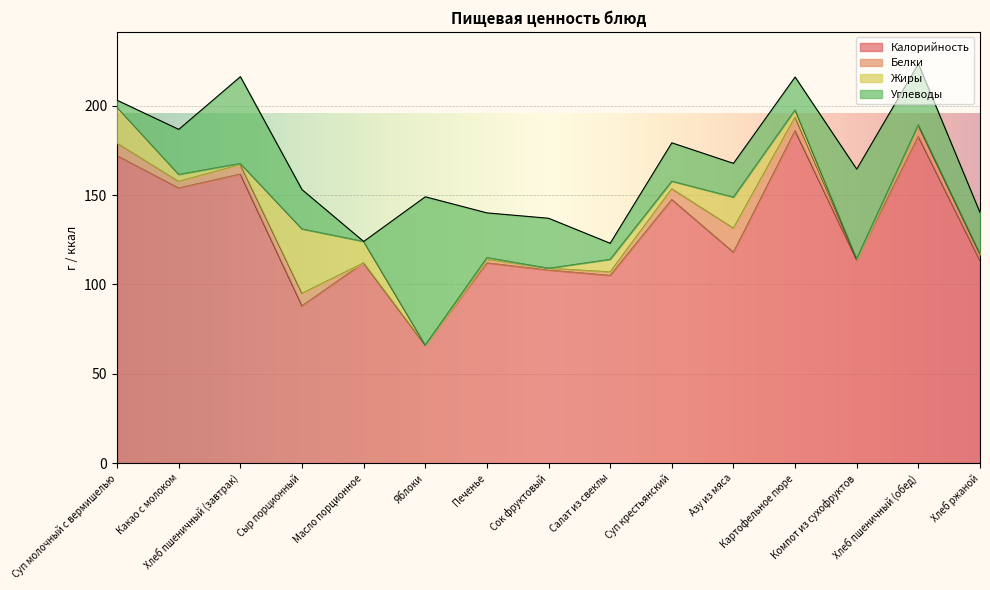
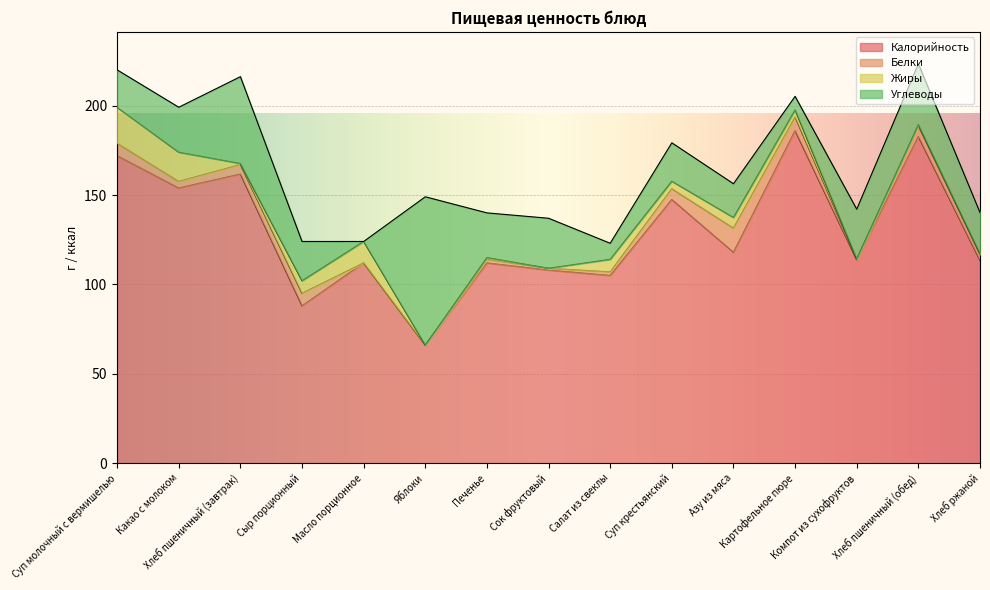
  {
    "Жиры": {
      "Суп молочный с вермишелью": 20,
-     "Какао с молоком": 4,
-     "Сыр порционный": 36,
+     "Какао с молоком": 16,
+     "Сыр порционный": 7,
      "Салат из свеклы": 7,
      "Суп крестьянский": 4,
-     "Азу из мяса": 17,
+     "Азу из мяса": 6,
      "Картофельное пюре": 4
    },
    "Углеводы": {
-     "Суп молочный с вермишелью": 4,
+     "Суп молочный с вермишелью": 21,
      "Какао с молоком": 25,
      "Хлеб пшеничный (завтрак)": 49,
      "Сыр порционный": 22,
      "Яблоки": 83,
      "Печенье": 25,
      "Сок фруктовый": 28,
      "Салат из свеклы": 9,
      "Суп крестьянский": 22,
      "Азу из мяса": 19,
-     "Картофельное пюре": 18,
-     "Компот из сухофруктов": 50,
+     "Картофельное пюре": 8,
+     "Компот из сухофруктов": 28,
      "Хлеб ржаной": 23
    }
  }
